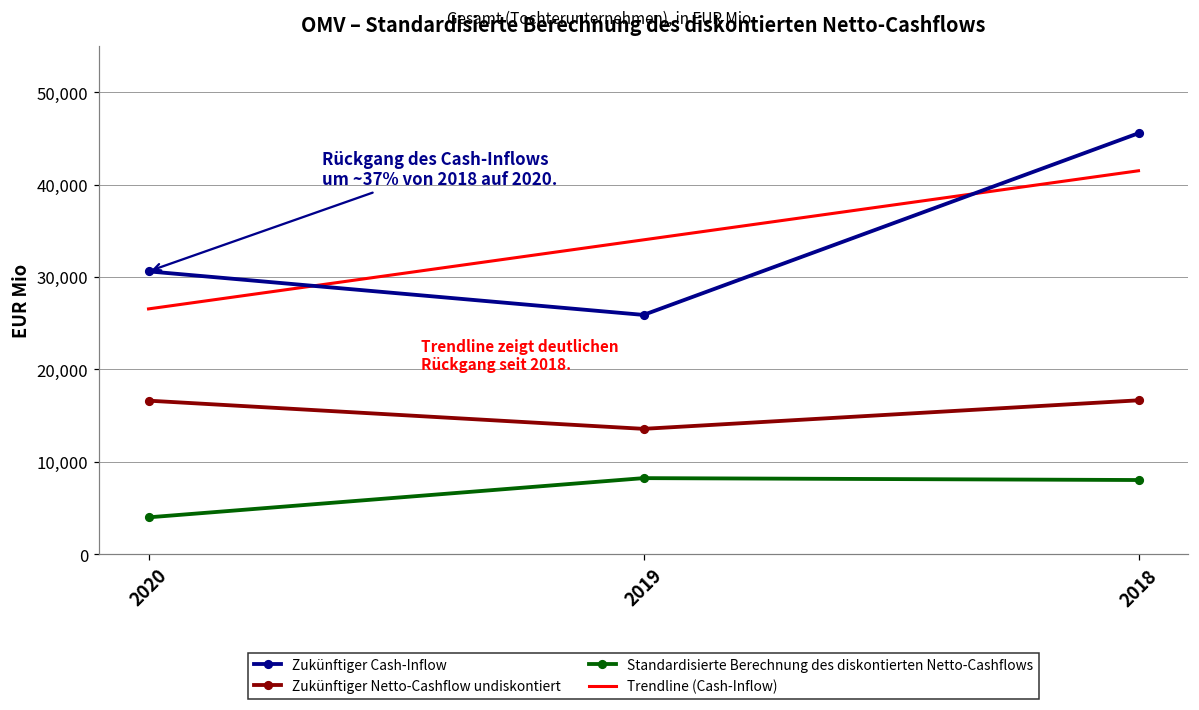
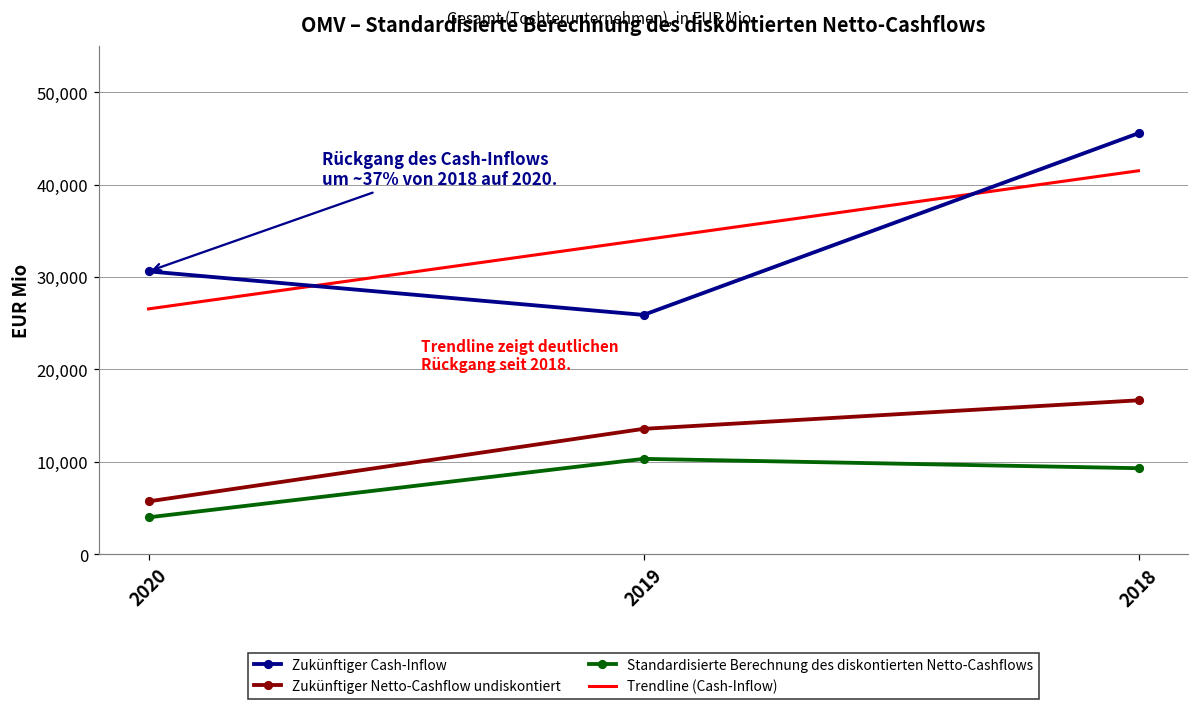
  {
    "Zukünftiger Cash-Inflow": {
      "2020": "31,000",
      "2019": "26,000",
      "2018": "46,000"
    },
    "Zukünftiger Netto-Cashflow undiskontiert": {
-     "2020": "17,000",
+     "2020": "6,000",
      "2019": "14,000",
      "2018": "17,000"
    },
    "Standardisierte Berechnung des diskontierten Netto-Cashflows": {
      "2020": "4,000",
-     "2019": "8,000",
-     "2018": "8,000"
+     "2019": "10,000",
+     "2018": "9,000"
    },
    "Trendline (Cash-Inflow)": {
      "2020": "27,000",
      "2018": "41,000"
    }
  }
